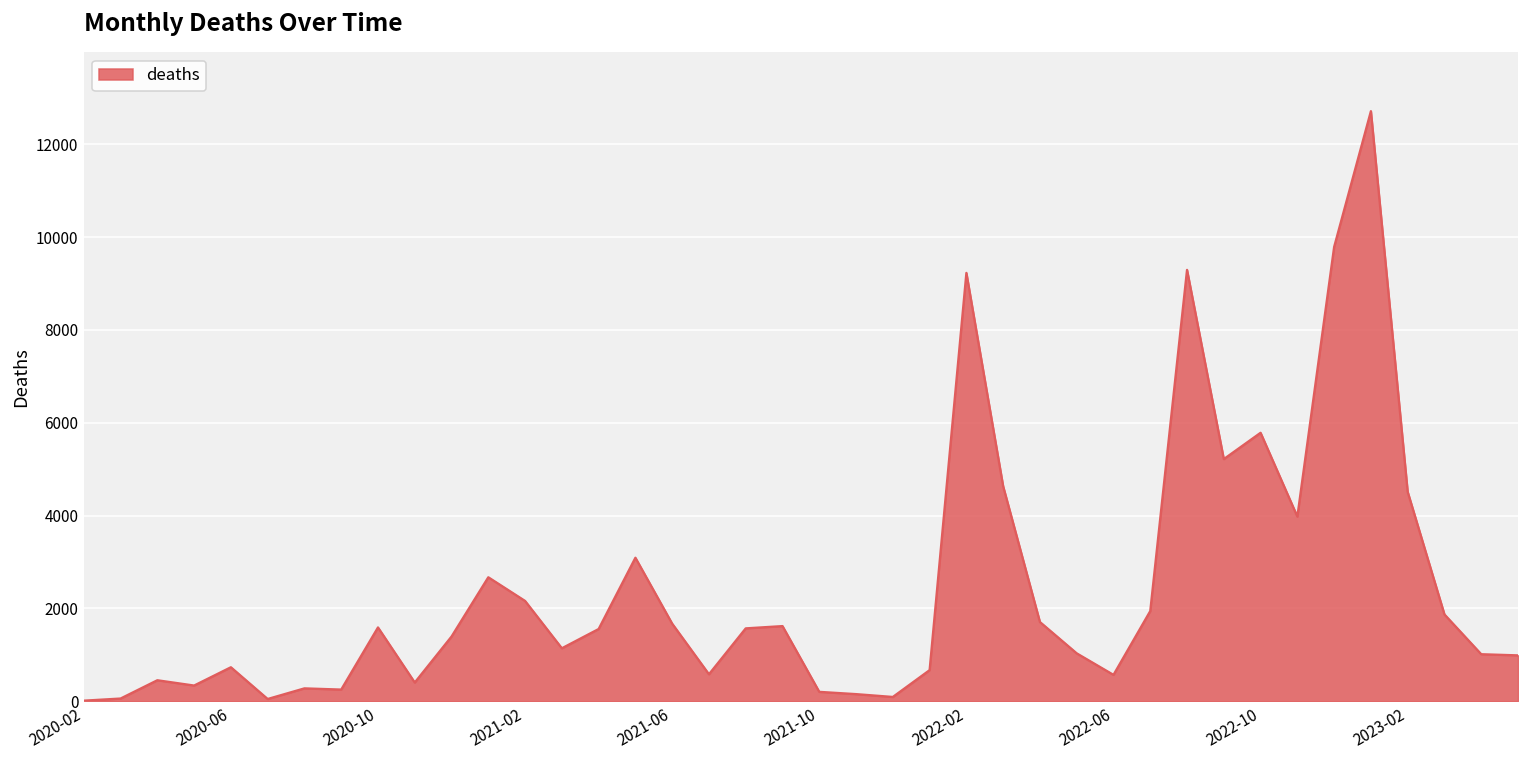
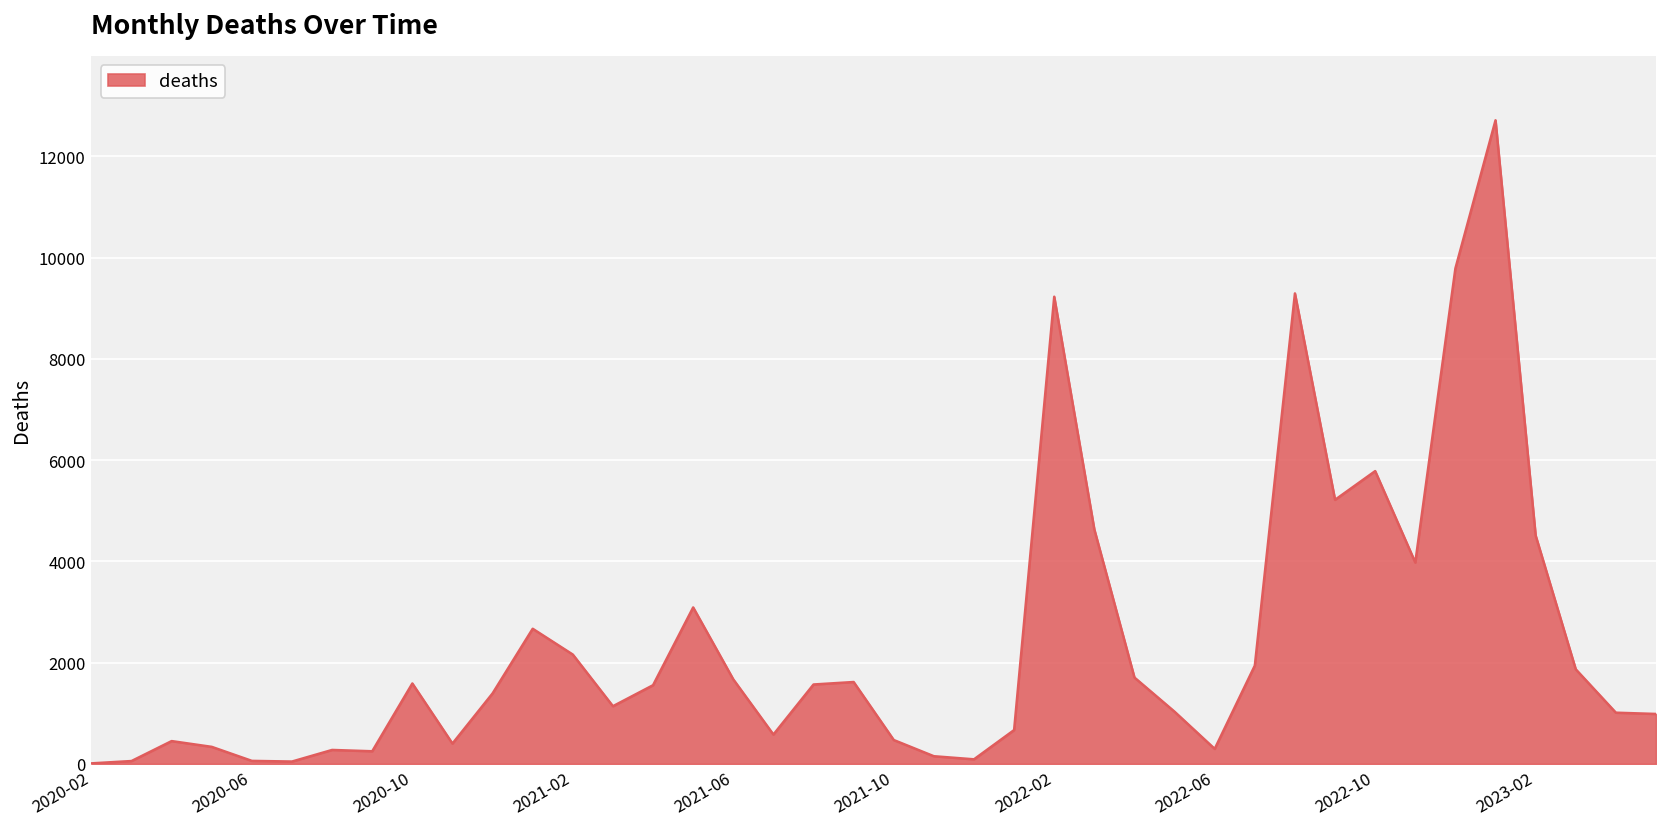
  {
    "2020-02": 0,
-   "2020-06": 700,
+   "2020-06": 100,
    "2020-10": 1600,
    "2021-02": 2200,
    "2021-06": 1700,
-   "2021-10": 200,
+   "2021-10": 500,
    "2022-02": 9200,
-   "2022-06": 600,
+   "2022-06": 300,
    "2022-10": 5800,
    "2023-02": 4500
  }
